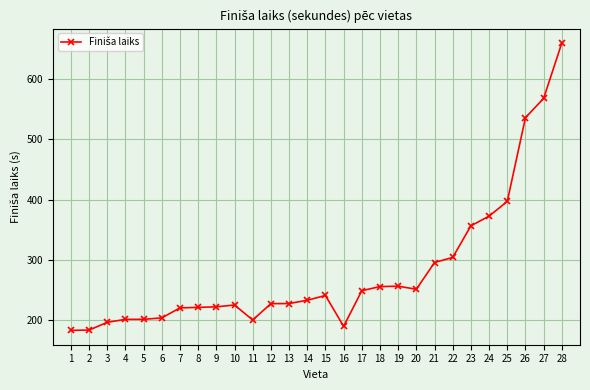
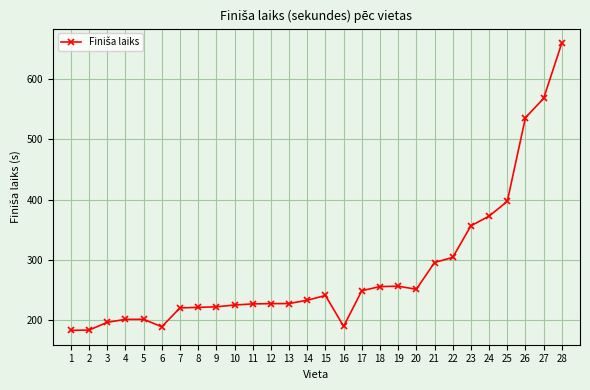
  {
    "1": 180,
    "2": 180,
    "3": 200,
    "4": 200,
    "5": 200,
-   "6": 200,
+   "6": 190,
    "7": 220,
    "8": 220,
    "9": 220,
    "10": 230,
-   "11": 200,
+   "11": 230,
    "12": 230,
    "13": 230,
    "14": 230,
    "15": 240,
    "16": 190,
    "17": 250,
    "18": 260,
    "19": 260,
    "20": 250,
    "21": 300,
    "22": 300,
    "23": 360,
    "24": 370,
    "25": 400,
    "26": 540,
    "27": 570,
    "28": 660
  }
